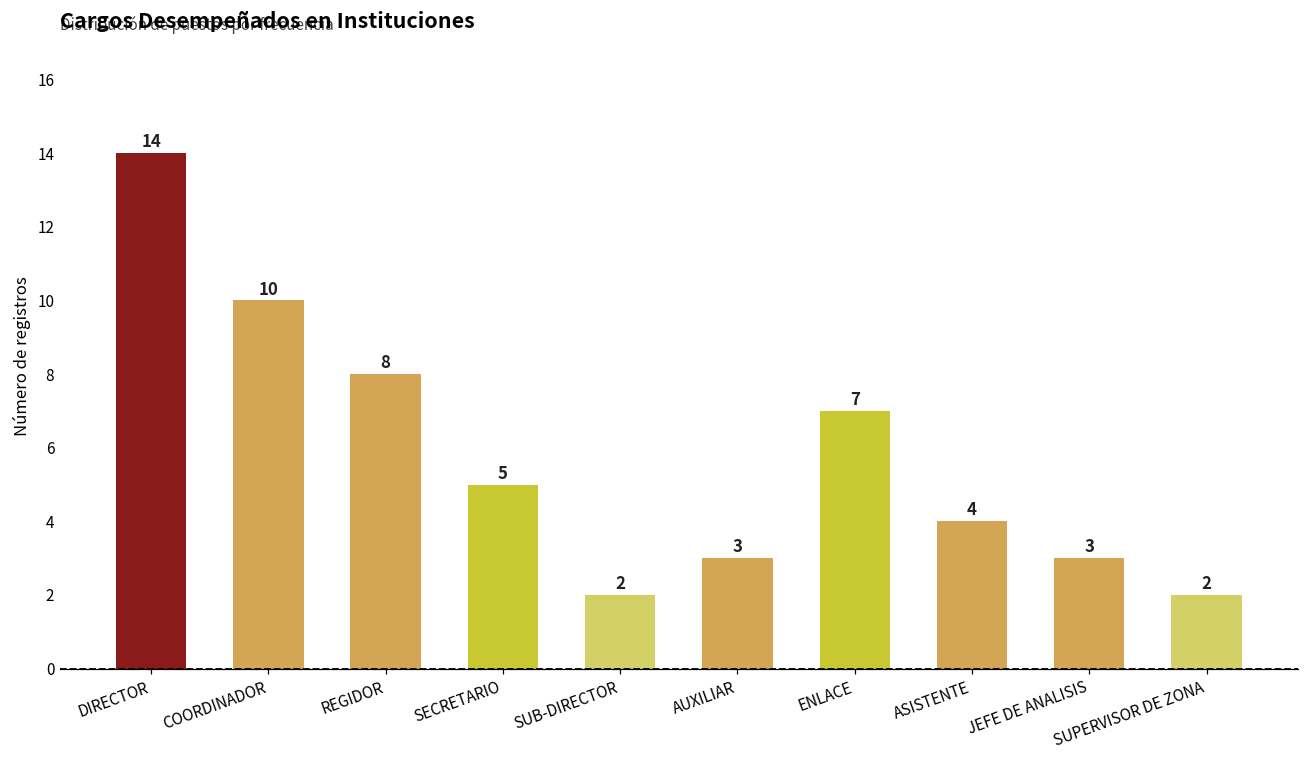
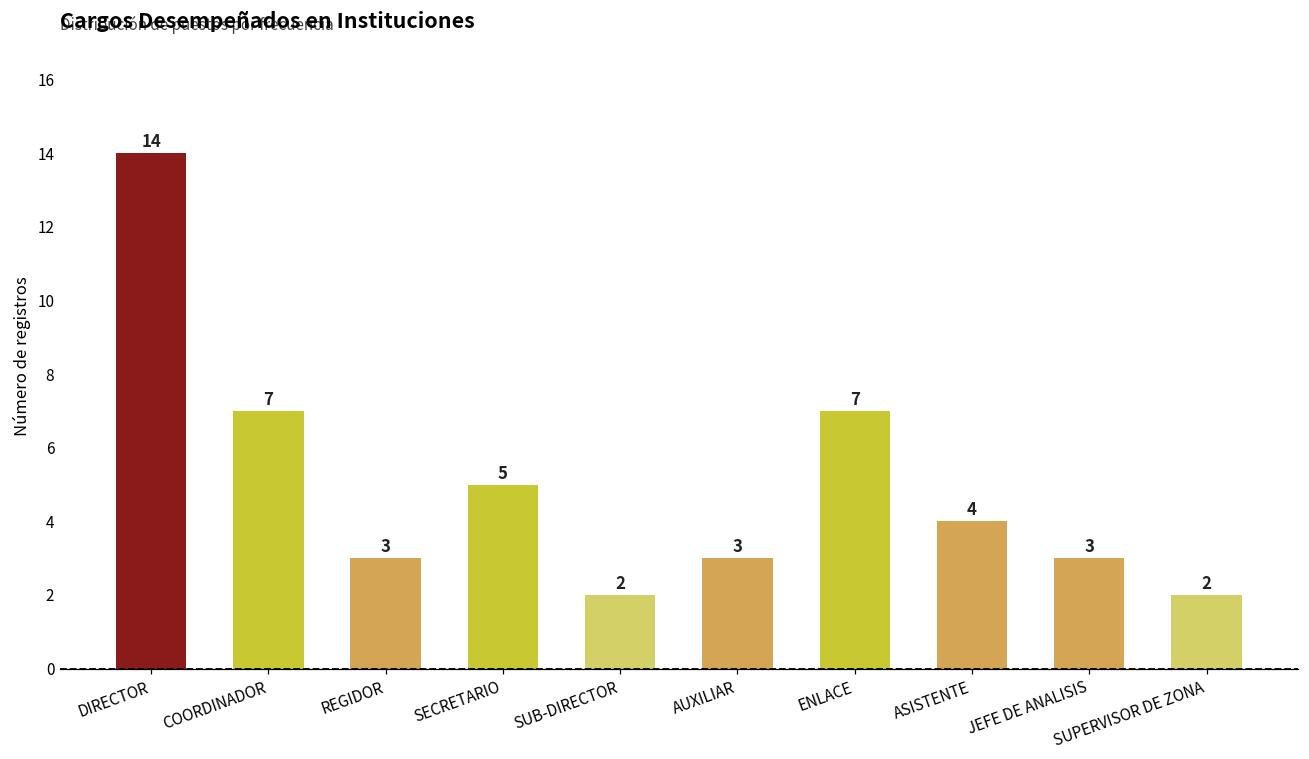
  {
    "DIRECTOR": 14,
-   "COORDINADOR": 10,
-   "REGIDOR": 8,
+   "COORDINADOR": 7,
+   "REGIDOR": 3,
    "SECRETARIO": 5,
    "SUB-DIRECTOR": 2,
    "AUXILIAR": 3,
    "ENLACE": 7,
    "ASISTENTE": 4,
    "JEFE DE ANALISIS": 3,
    "SUPERVISOR DE ZONA": 2
  }
